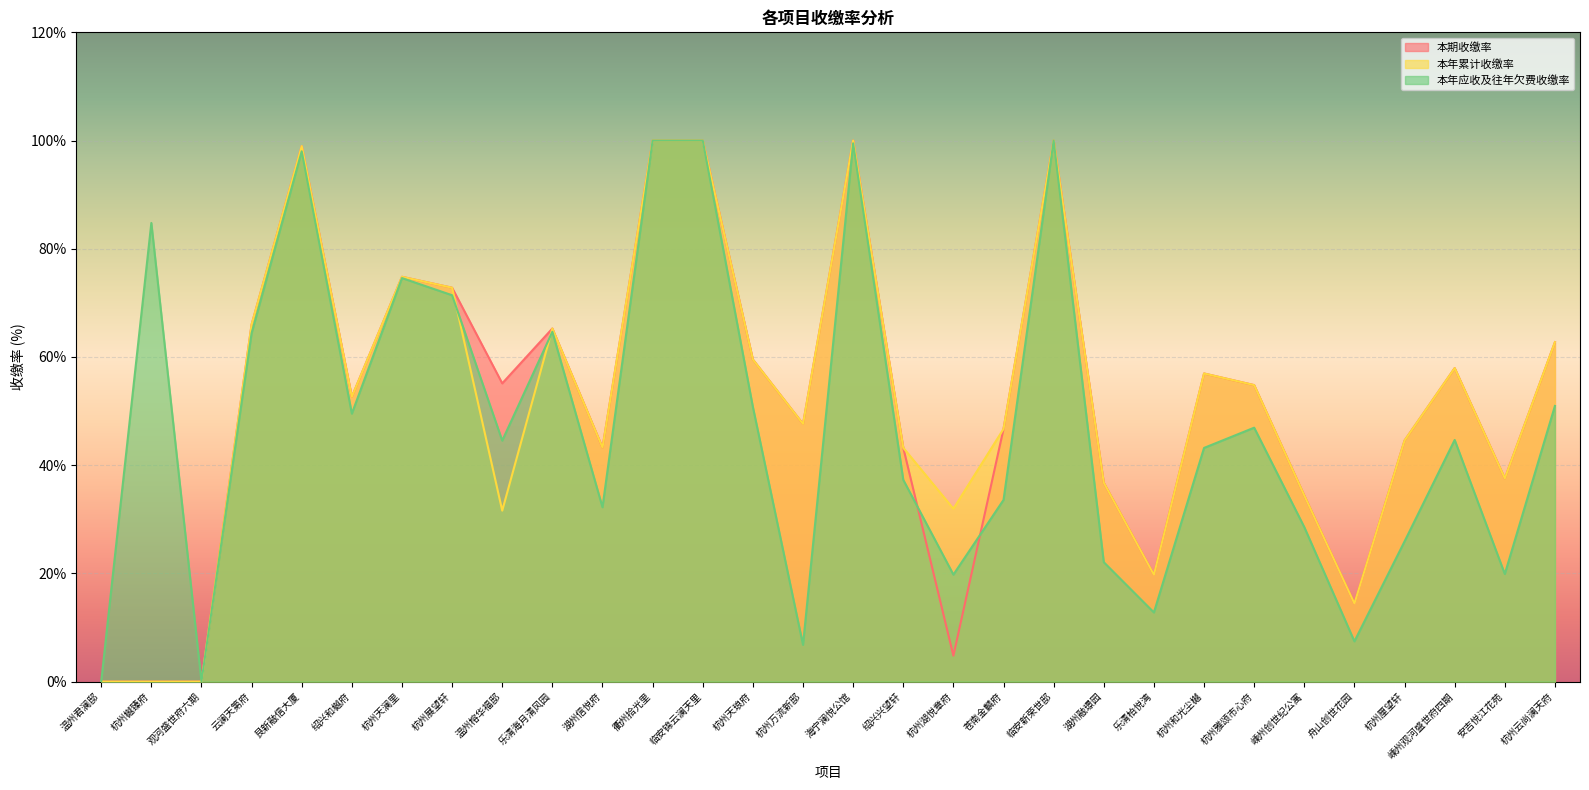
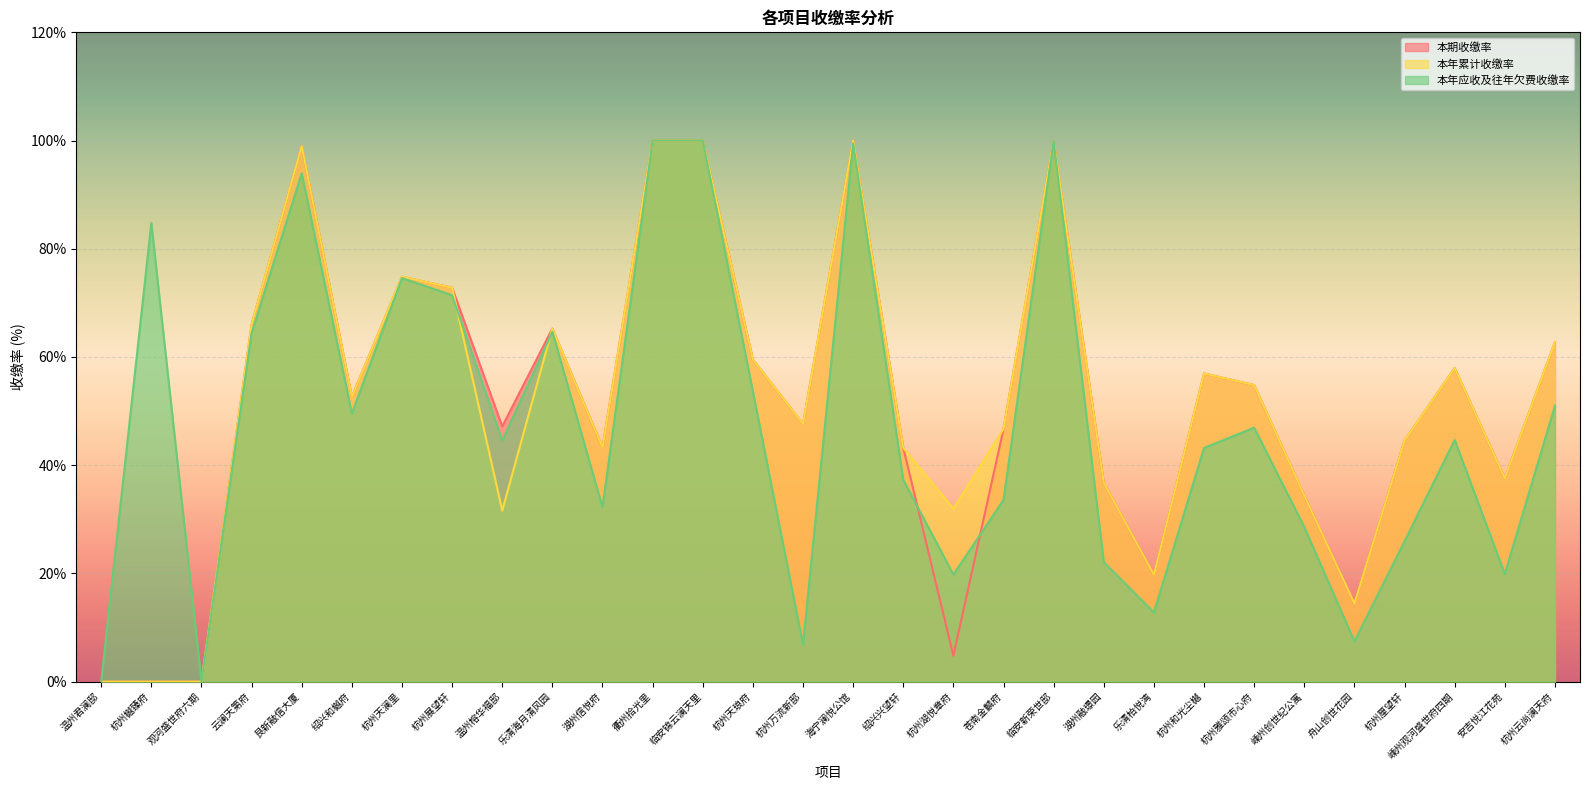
  {
    "本期收缴率": {
-     "温州榕华福邸": "55%",
+     "温州榕华福邸": "47%",
      "杭州湖悦章府": "5%"
    },
    "本年累计收缴率": {
      "温州榕华福邸": "32%",
      "杭州湖悦章府": "32%"
    },
    "本年应收及往年欠费收缴率": {
      "杭州樾臻府": "85%",
      "云澜天第府": "64%",
-     "艮新融信大厦": "98%",
+     "艮新融信大厦": "94%",
      "绍兴和樾府": "50%",
      "杭州展望轩": "71%",
      "温州榕华福邸": "45%",
      "乐清海月清风园": "65%",
      "湖州信悦府": "32%",
-     "杭州天琅府": "51%",
+     "杭州天琅府": "54%",
      "杭州万流新邸": "7%",
      "海宁澜悦公馆": "99%",
      "绍兴兴望轩": "37%",
      "杭州湖悦章府": "20%",
      "苍南金麟府": "34%",
      "湖州融璟园": "22%",
      "乐清柏悦湾": "13%",
      "杭州和光尘樾": "43%",
      "杭州雅颂市心府": "47%",
      "嵊州创世纪公寓": "29%",
      "舟山创世花园": "7%",
      "杭州厘望轩": "26%",
      "嵊州观河盛世府四期": "45%",
      "安吉悦江花苑": "20%",
      "杭州云尚澜天府": "51%"
    }
  }
